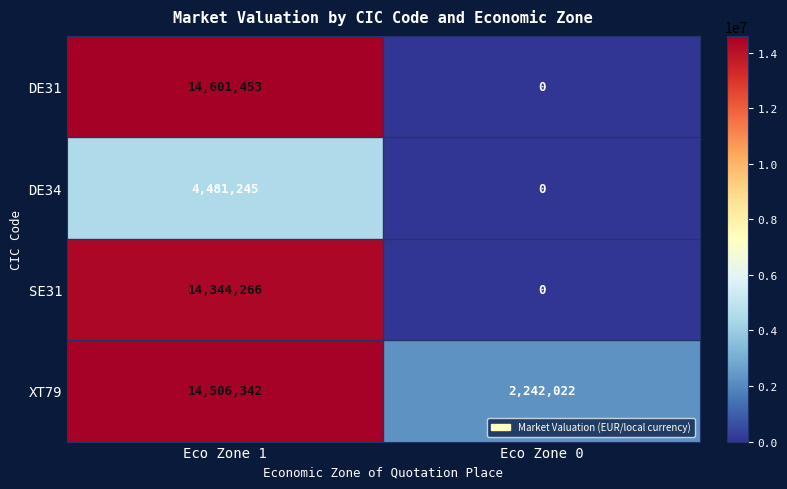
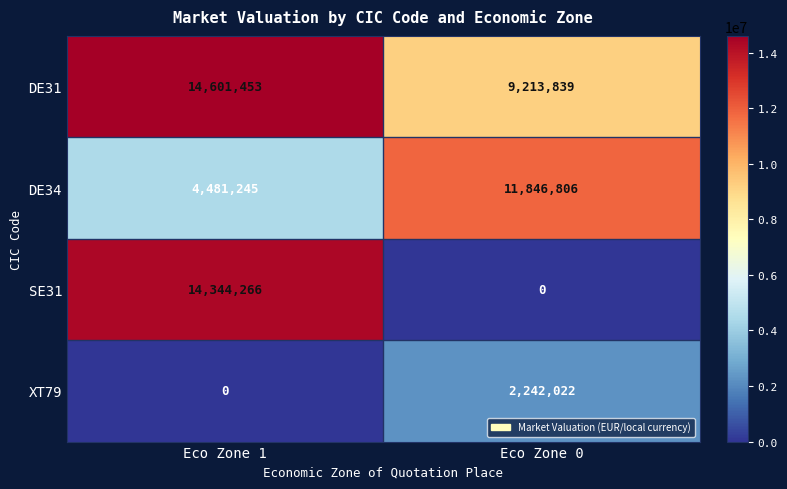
  {
    "DE31": {
      "Eco Zone 1": "14,601,453",
-     "Eco Zone 0": "0"
+     "Eco Zone 0": "9,213,839"
    },
    "DE34": {
      "Eco Zone 1": "4,481,245",
-     "Eco Zone 0": "0"
+     "Eco Zone 0": "11,846,806"
    },
    "SE31": {
      "Eco Zone 1": "14,344,266",
      "Eco Zone 0": "0"
    },
    "XT79": {
-     "Eco Zone 1": "14,506,342",
+     "Eco Zone 1": "0",
      "Eco Zone 0": "2,242,022"
    }
  }
